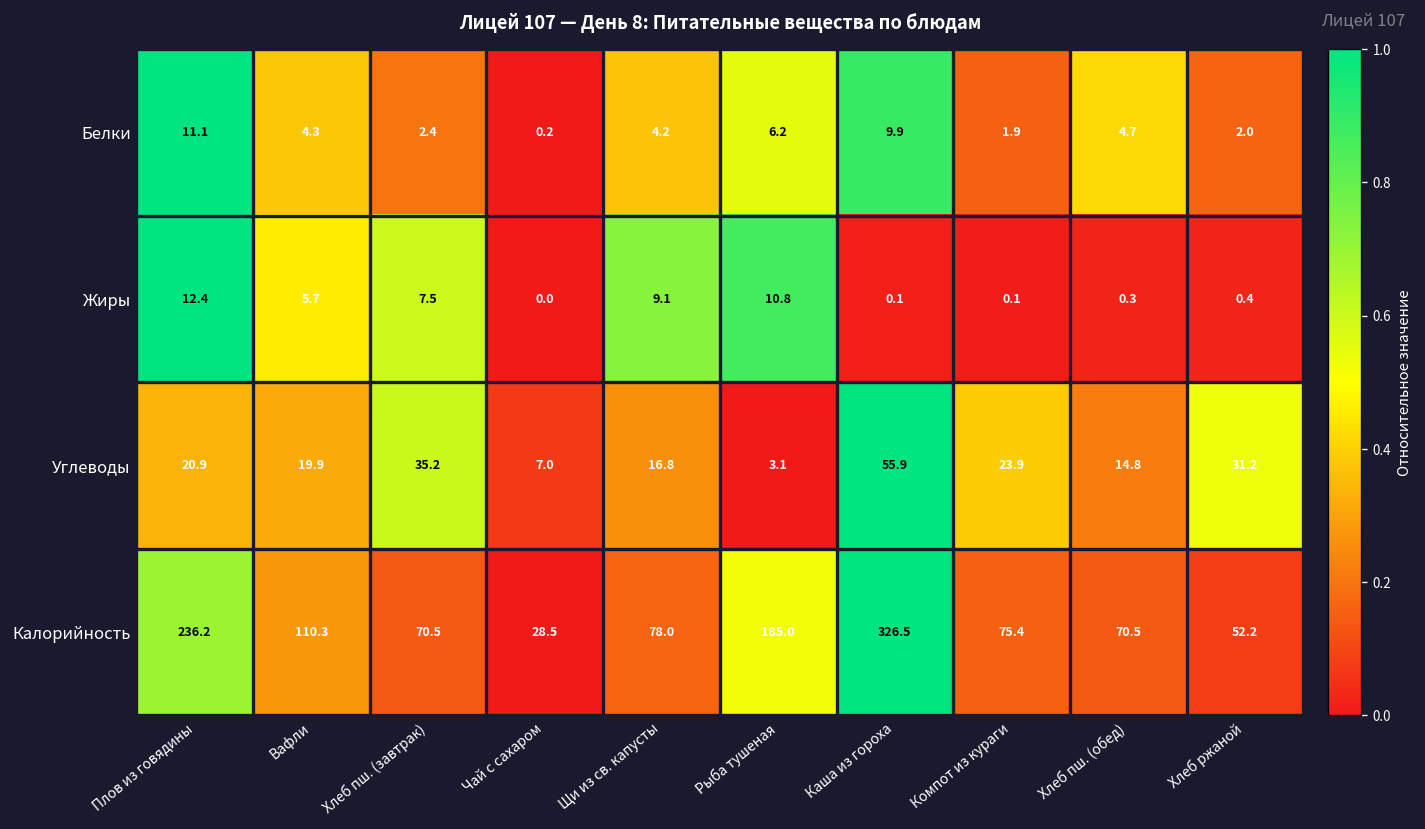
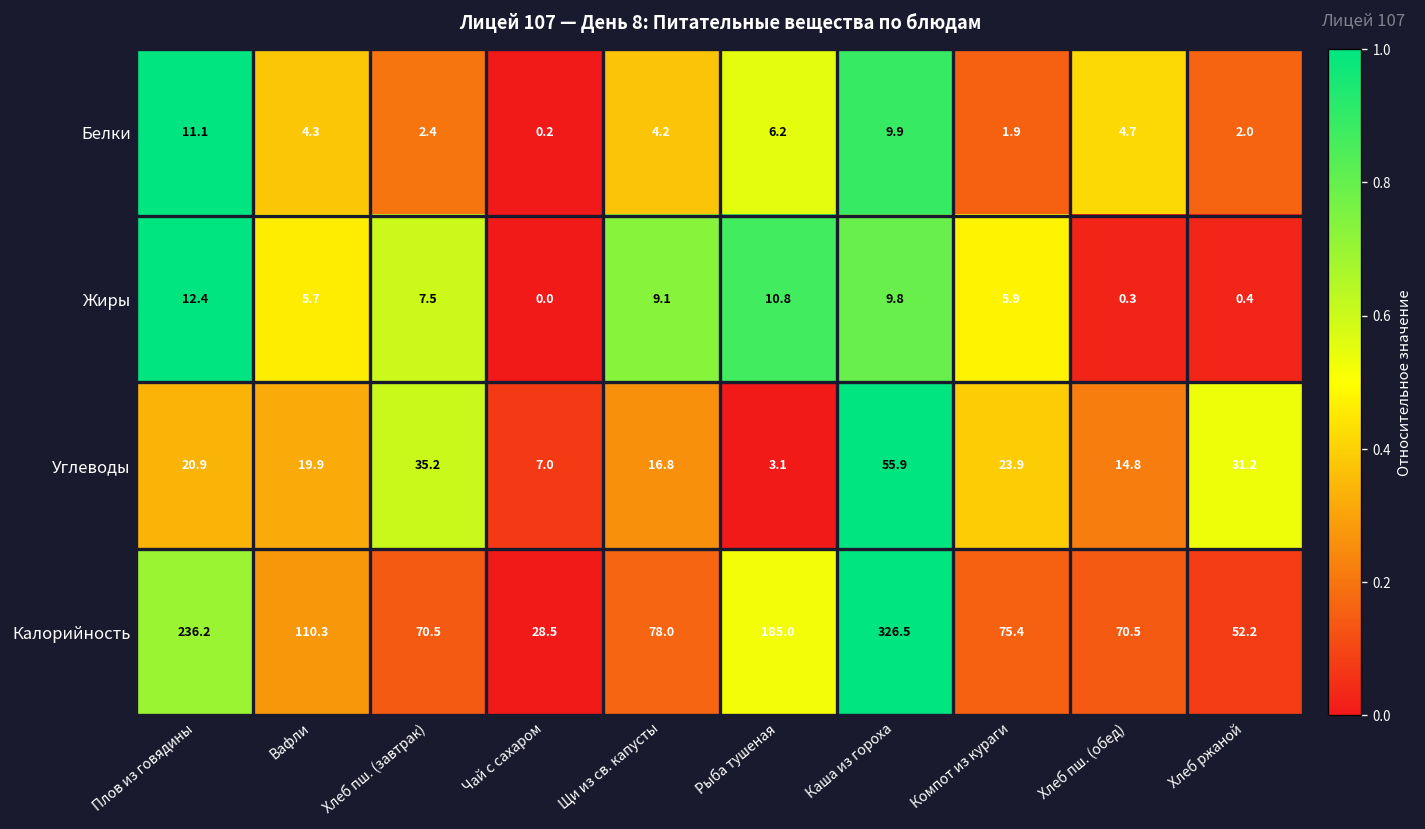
  {
    "Белки": {
      "Плов из говядины": 11.1,
      "Вафли": 4.3,
      "Хлеб пш. (завтрак)": 2.4,
      "Чай с сахаром": 0.2,
      "Щи из св. капусты": 4.2,
      "Рыба тушеная": 6.2,
      "Каша из гороха": 9.9,
      "Компот из кураги": 1.9,
      "Хлеб пш. (обед)": 4.7,
      "Хлеб ржаной": 2.0
    },
    "Жиры": {
      "Плов из говядины": 12.4,
      "Вафли": 5.7,
      "Хлеб пш. (завтрак)": 7.5,
      "Чай с сахаром": 0.0,
      "Щи из св. капусты": 9.1,
      "Рыба тушеная": 10.8,
-     "Каша из гороха": 0.1,
-     "Компот из кураги": 0.1,
+     "Каша из гороха": 9.8,
+     "Компот из кураги": 5.9,
      "Хлеб пш. (обед)": 0.3,
      "Хлеб ржаной": 0.4
    },
    "Углеводы": {
      "Плов из говядины": 20.9,
      "Вафли": 19.9,
      "Хлеб пш. (завтрак)": 35.2,
      "Чай с сахаром": 7.0,
      "Щи из св. капусты": 16.8,
      "Рыба тушеная": 3.1,
      "Каша из гороха": 55.9,
      "Компот из кураги": 23.9,
      "Хлеб пш. (обед)": 14.8,
      "Хлеб ржаной": 31.2
    },
    "Калорийность": {
      "Плов из говядины": 236.2,
      "Вафли": 110.3,
      "Хлеб пш. (завтрак)": 70.5,
      "Чай с сахаром": 28.5,
      "Щи из св. капусты": 78.0,
      "Рыба тушеная": 185.0,
      "Каша из гороха": 326.5,
      "Компот из кураги": 75.4,
      "Хлеб пш. (обед)": 70.5,
      "Хлеб ржаной": 52.2
    }
  }
